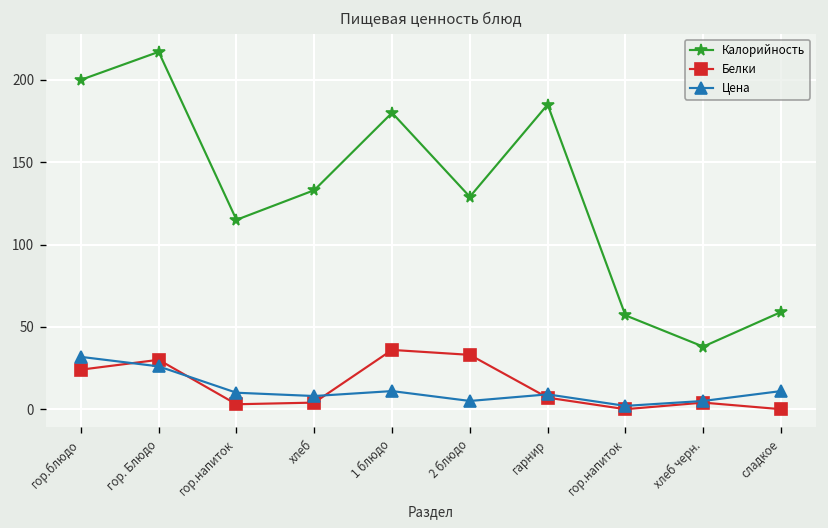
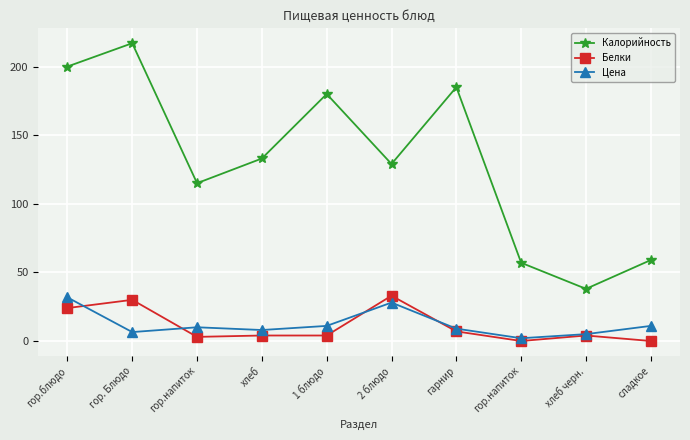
  {
    "Калорийность": {
      "гор.блюдо": 200,
      "гор. Блюдо": 217,
      "хлеб": 133,
      "1 блюдо": 180,
      "2 блюдо": 129,
      "гарнир": 185,
      "хлеб черн.": 38,
      "сладкое": 59
    },
    "Белки": {
      "гор.блюдо": 24,
      "гор. Блюдо": 30,
      "хлеб": 4,
-     "1 блюдо": 36,
+     "1 блюдо": 4,
      "2 блюдо": 33,
      "гарнир": 7,
      "сладкое": 0
    },
    "Цена": {
      "гор.блюдо": 32,
-     "гор. Блюдо": 26,
+     "гор. Блюдо": 7,
      "хлеб": 8,
      "1 блюдо": 11,
-     "2 блюдо": 5,
+     "2 блюдо": 28,
      "гарнир": 9,
      "сладкое": 11
    }
  }
